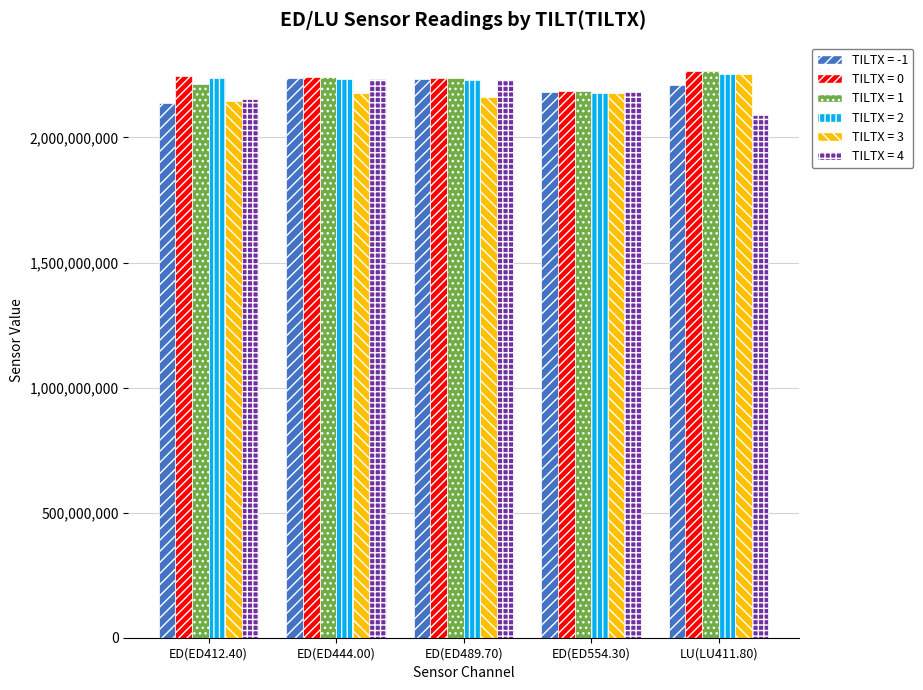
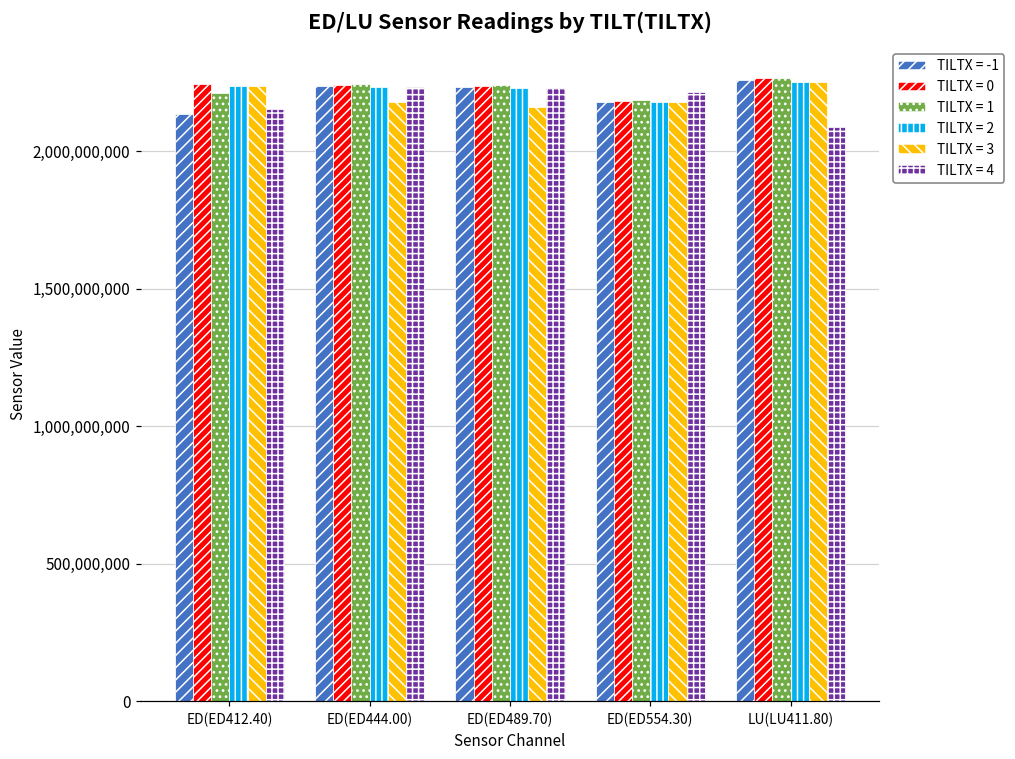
  {
    "TILTX = -1": {
      "ED(ED412.40)": "2,140,000,000",
      "ED(ED444.00)": "2,240,000,000",
      "ED(ED489.70)": "2,230,000,000",
      "ED(ED554.30)": "2,180,000,000",
-     "LU(LU411.80)": "2,210,000,000"
+     "LU(LU411.80)": "2,260,000,000"
    },
    "TILTX = 0": {
      "ED(ED412.40)": "2,250,000,000",
      "ED(ED444.00)": "2,240,000,000",
      "ED(ED489.70)": "2,240,000,000",
      "ED(ED554.30)": "2,180,000,000",
      "LU(LU411.80)": "2,270,000,000"
    },
    "TILTX = 1": {
      "ED(ED412.40)": "2,210,000,000",
      "ED(ED444.00)": "2,240,000,000",
      "ED(ED489.70)": "2,240,000,000",
      "ED(ED554.30)": "2,190,000,000",
      "LU(LU411.80)": "2,270,000,000"
    },
    "TILTX = 2": {
      "ED(ED412.40)": "2,240,000,000",
      "ED(ED444.00)": "2,230,000,000",
      "ED(ED489.70)": "2,230,000,000",
      "ED(ED554.30)": "2,180,000,000",
      "LU(LU411.80)": "2,250,000,000"
    },
    "TILTX = 3": {
-     "ED(ED412.40)": "2,140,000,000",
+     "ED(ED412.40)": "2,240,000,000",
      "ED(ED444.00)": "2,180,000,000",
      "ED(ED489.70)": "2,160,000,000",
      "ED(ED554.30)": "2,180,000,000",
      "LU(LU411.80)": "2,250,000,000"
    },
    "TILTX = 4": {
      "ED(ED412.40)": "2,150,000,000",
      "ED(ED444.00)": "2,230,000,000",
      "ED(ED489.70)": "2,230,000,000",
-     "ED(ED554.30)": "2,180,000,000",
+     "ED(ED554.30)": "2,210,000,000",
      "LU(LU411.80)": "2,090,000,000"
    }
  }
